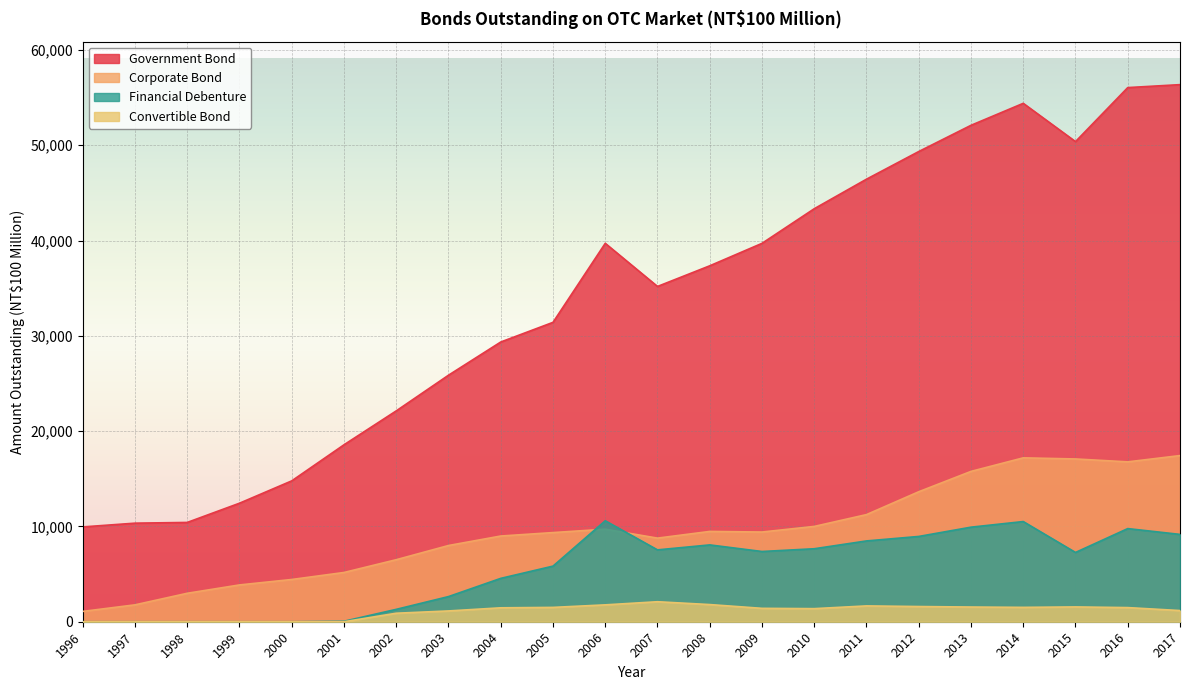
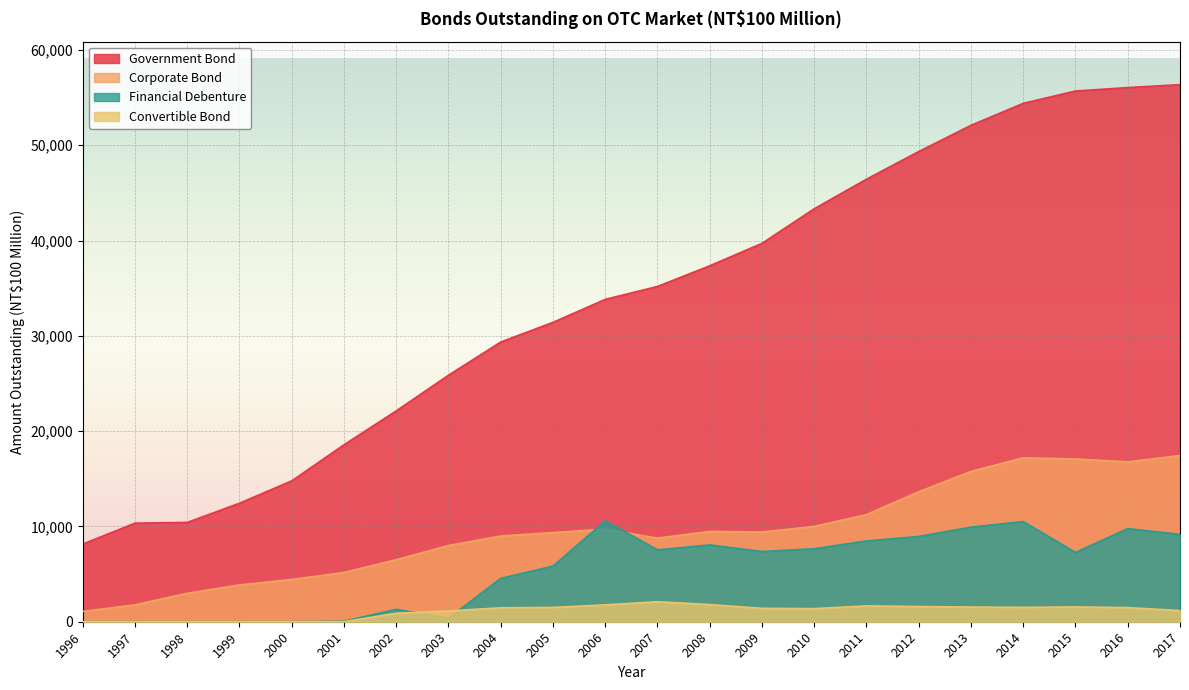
  {
    "Government Bond": {
-     "1996": "10,000",
+     "1996": "8,000",
      "1997": "10,000",
      "1998": "10,000",
      "1999": "12,000",
      "2000": "15,000",
      "2001": "19,000",
      "2002": "22,000",
      "2003": "26,000",
      "2004": "29,000",
      "2005": "31,000",
-     "2006": "40,000",
+     "2006": "34,000",
      "2007": "35,000",
      "2008": "37,000",
      "2009": "40,000",
      "2010": "43,000",
      "2011": "46,000",
      "2012": "49,000",
      "2013": "52,000",
      "2014": "54,000",
-     "2015": "50,000",
+     "2015": "56,000",
      "2016": "56,000",
      "2017": "56,000"
    },
    "Financial Debenture": {
      "2002": "1,000",
-     "2003": "3,000",
+     "2003": "0",
      "2004": "5,000",
      "2005": "6,000",
      "2006": "11,000",
      "2007": "8,000",
      "2008": "8,000",
      "2009": "7,000",
      "2010": "8,000",
      "2011": "8,000",
      "2012": "9,000",
      "2013": "10,000",
      "2014": "11,000",
      "2015": "7,000",
      "2016": "10,000",
      "2017": "9,000"
    }
  }
